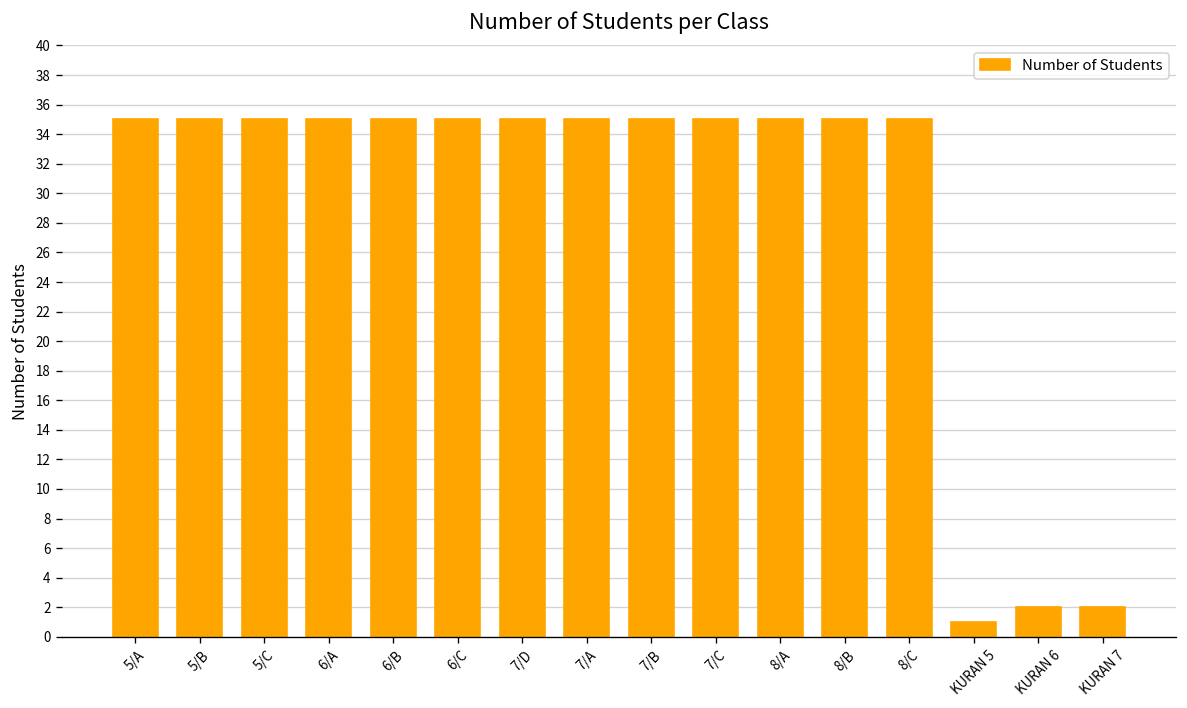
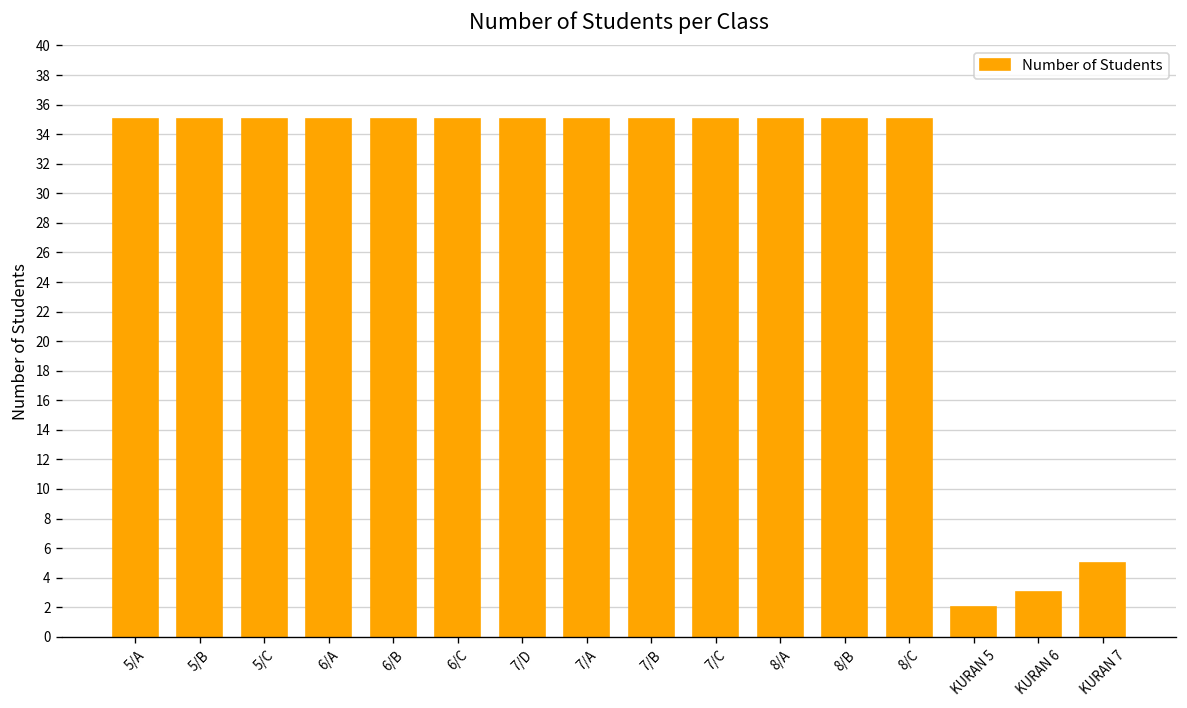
  {
    "5/A": 35,
    "5/B": 35,
    "5/C": 35,
    "6/A": 35,
    "6/B": 35,
    "6/C": 35,
    "7/D": 35,
    "7/A": 35,
    "7/B": 35,
    "7/C": 35,
    "8/A": 35,
    "8/B": 35,
    "8/C": 35,
-   "KURAN 5": 1,
-   "KURAN 6": 2,
-   "KURAN 7": 2
+   "KURAN 5": 2,
+   "KURAN 6": 3,
+   "KURAN 7": 5
  }
